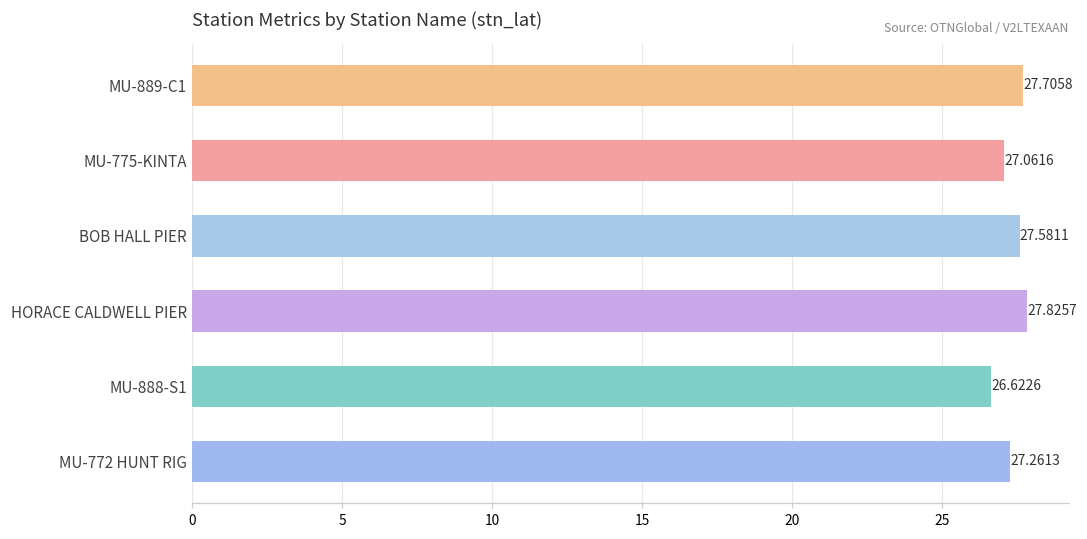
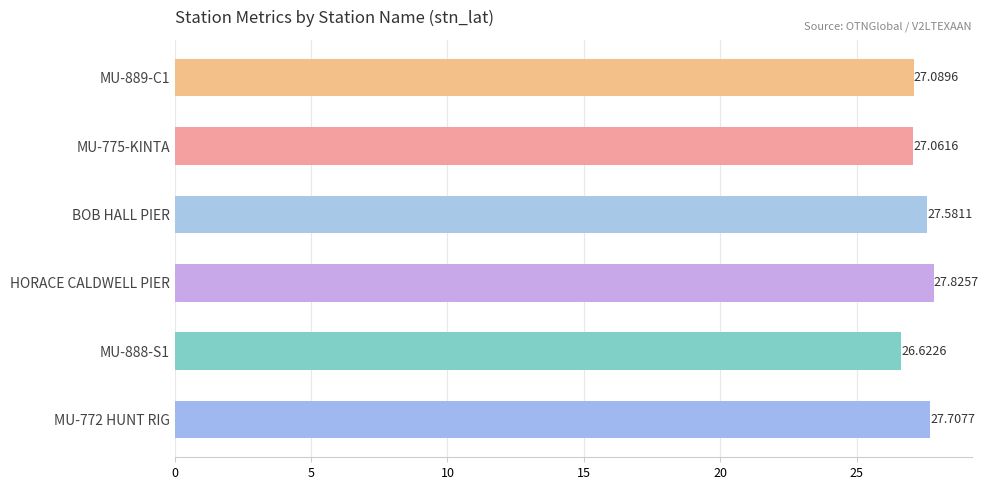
  {
-   "MU-889-C1": 27.7058,
+   "MU-889-C1": 27.0896,
    "MU-775-KINTA": 27.0616,
    "BOB HALL PIER": 27.5811,
    "HORACE CALDWELL PIER": 27.8257,
    "MU-888-S1": 26.6226,
-   "MU-772 HUNT RIG": 27.2613
+   "MU-772 HUNT RIG": 27.7077
  }
